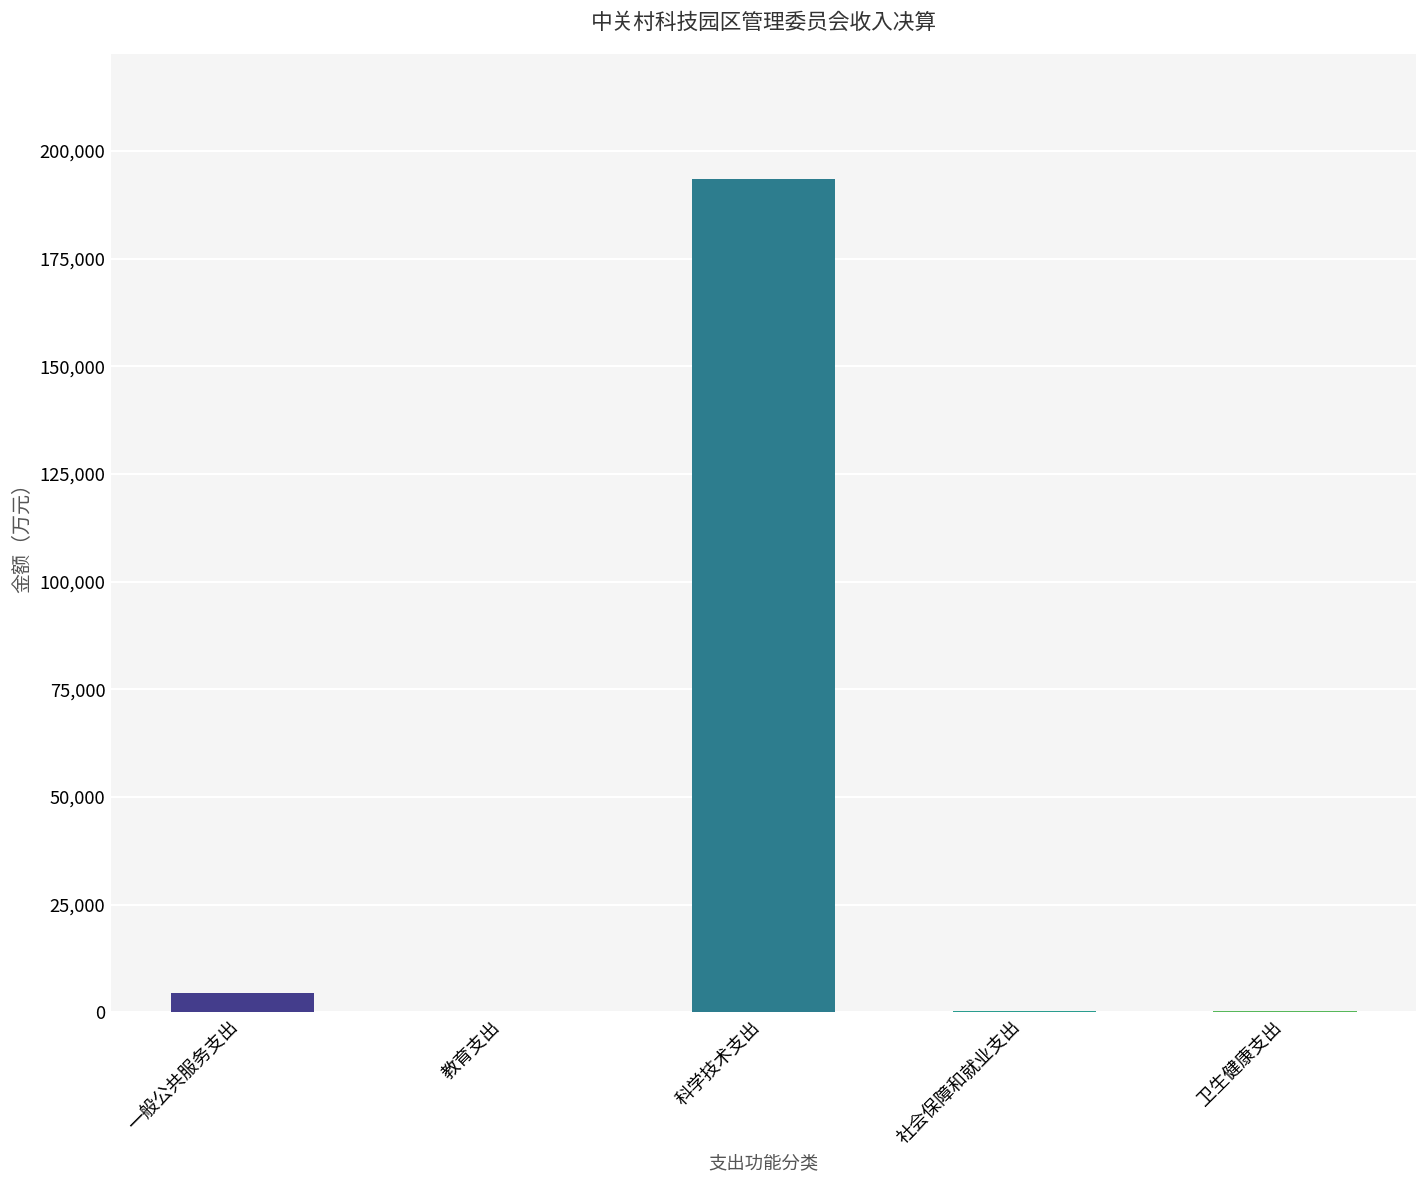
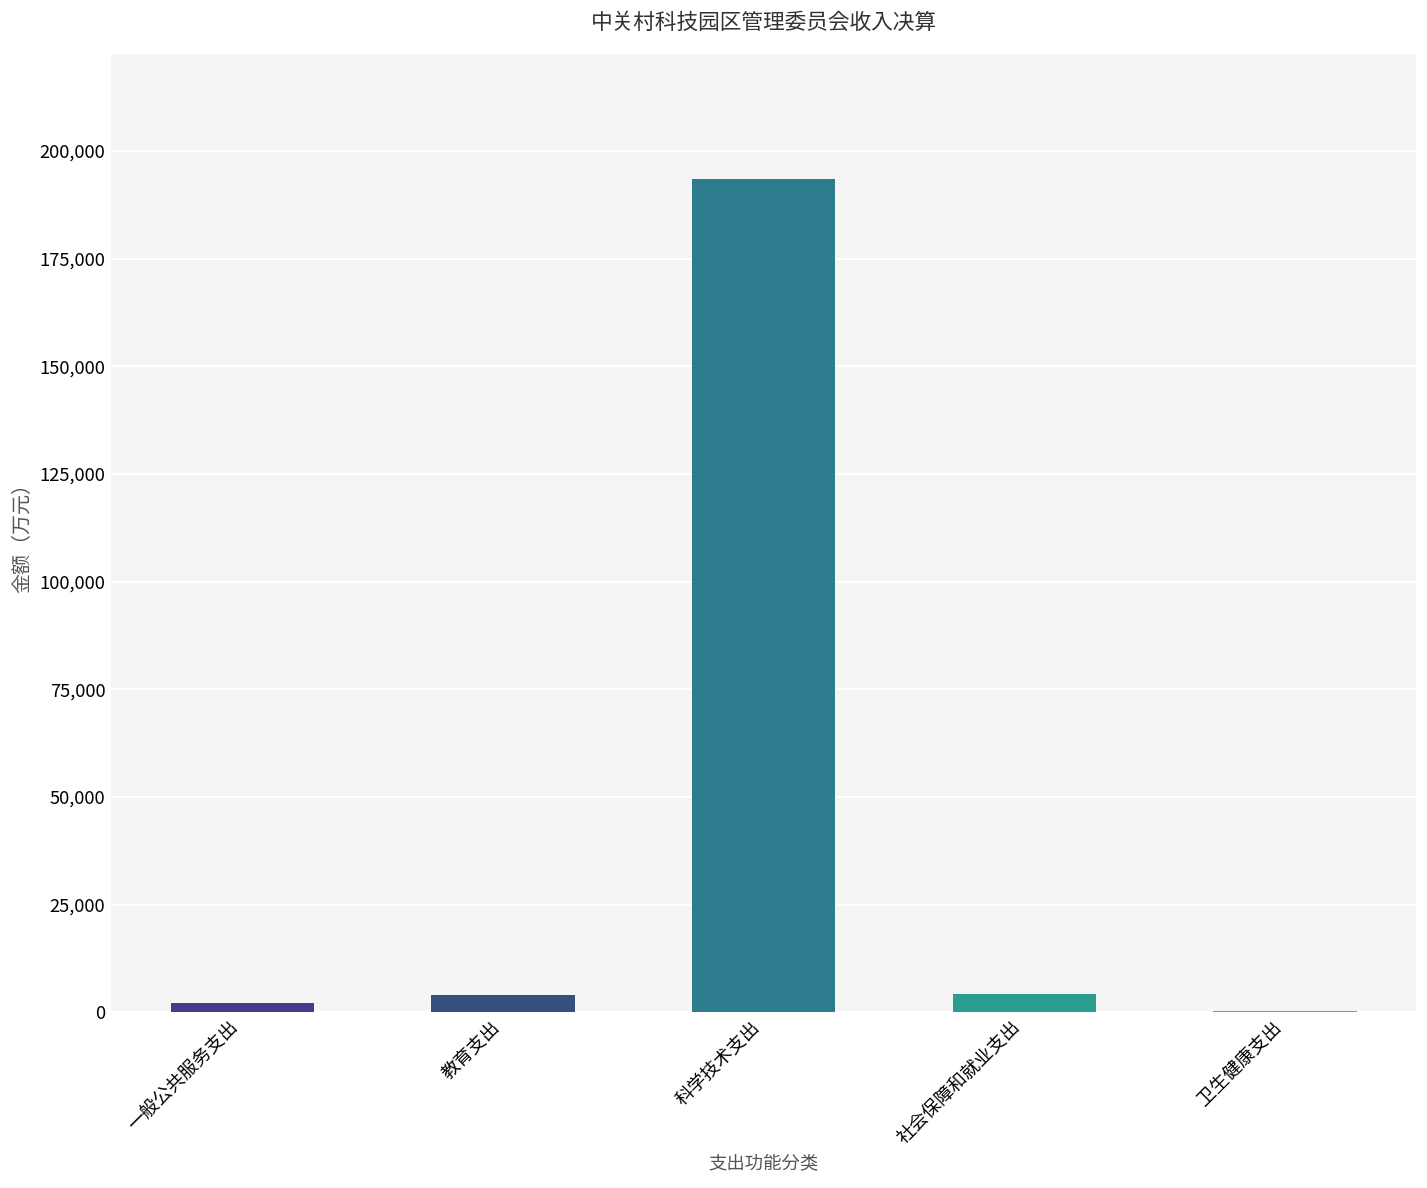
  {
-   "一般公共服务支出": "4,000",
-   "教育支出": "0",
+   "一般公共服务支出": "2,000",
+   "教育支出": "4,000",
    "科学技术支出": "194,000",
-   "社会保障和就业支出": "0"
+   "社会保障和就业支出": "4,000"
  }
